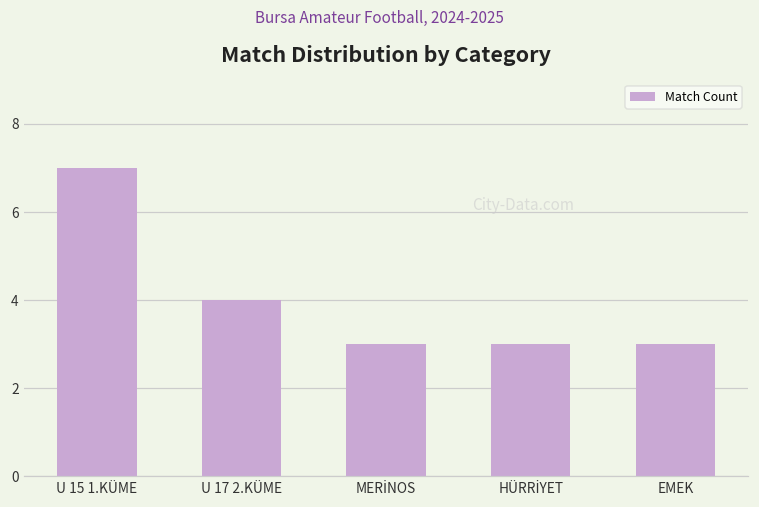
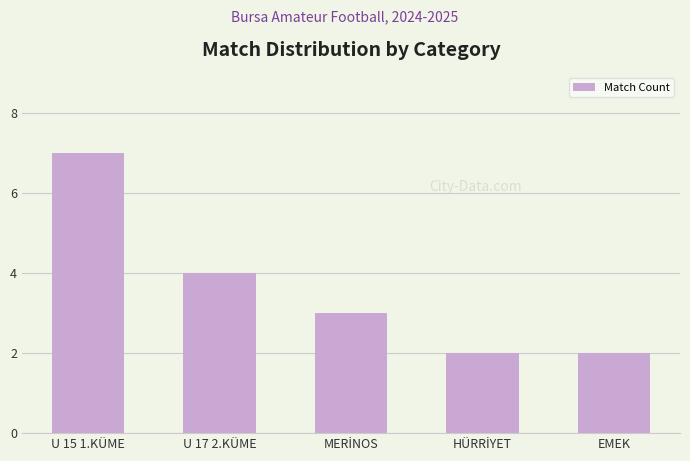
  {
    "U 15 1.KÜME": 7,
    "U 17 2.KÜME": 4,
    "MERİNOS": 3,
-   "HÜRRİYET": 3,
-   "EMEK": 3
+   "HÜRRİYET": 2,
+   "EMEK": 2
  }
